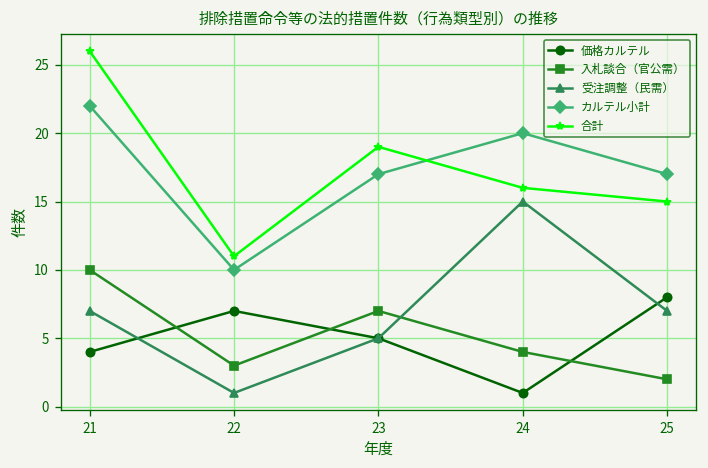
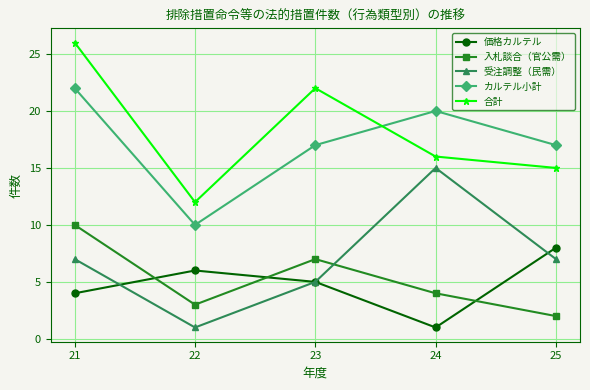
  {
    "価格カルテル": {
      "21": 4,
-     "22": 7,
+     "22": 6,
      "24": 1,
      "25": 8
    },
    "合計": {
      "21": 26,
-     "22": 11,
-     "23": 19,
+     "22": 12,
+     "23": 22,
      "24": 16,
      "25": 15
    }
  }
